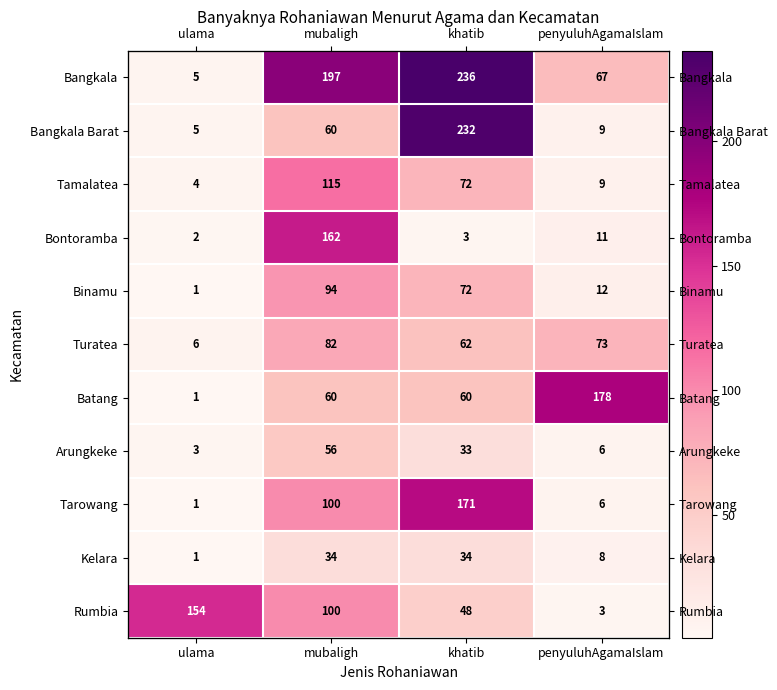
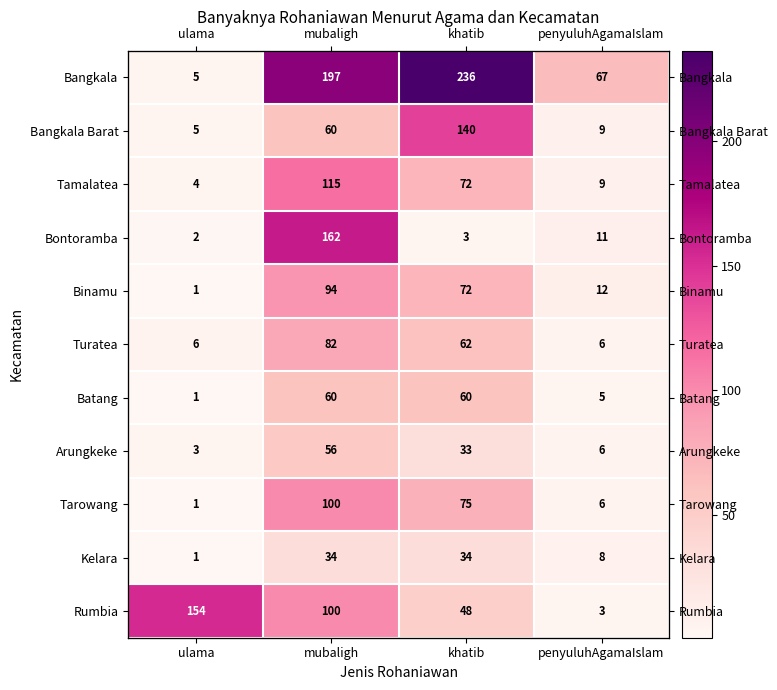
  {
    "Bangkala": {
      "ulama": 5,
      "mubaligh": 197,
      "khatib": 236,
      "penyuluhAgamaIslam": 67
    },
    "Bangkala Barat": {
      "ulama": 5,
      "mubaligh": 60,
-     "khatib": 232,
+     "khatib": 140,
      "penyuluhAgamaIslam": 9
    },
    "Tamalatea": {
      "ulama": 4,
      "mubaligh": 115,
      "khatib": 72,
      "penyuluhAgamaIslam": 9
    },
    "Bontoramba": {
      "ulama": 2,
      "mubaligh": 162,
      "khatib": 3,
      "penyuluhAgamaIslam": 11
    },
    "Binamu": {
      "ulama": 1,
      "mubaligh": 94,
      "khatib": 72,
      "penyuluhAgamaIslam": 12
    },
    "Turatea": {
      "ulama": 6,
      "mubaligh": 82,
      "khatib": 62,
-     "penyuluhAgamaIslam": 73
+     "penyuluhAgamaIslam": 6
    },
    "Batang": {
      "ulama": 1,
      "mubaligh": 60,
      "khatib": 60,
-     "penyuluhAgamaIslam": 178
+     "penyuluhAgamaIslam": 5
    },
    "Arungkeke": {
      "ulama": 3,
      "mubaligh": 56,
      "khatib": 33,
      "penyuluhAgamaIslam": 6
    },
    "Tarowang": {
      "ulama": 1,
      "mubaligh": 100,
-     "khatib": 171,
+     "khatib": 75,
      "penyuluhAgamaIslam": 6
    },
    "Kelara": {
      "ulama": 1,
      "mubaligh": 34,
      "khatib": 34,
      "penyuluhAgamaIslam": 8
    },
    "Rumbia": {
      "ulama": 154,
      "mubaligh": 100,
      "khatib": 48,
      "penyuluhAgamaIslam": 3
    }
  }
